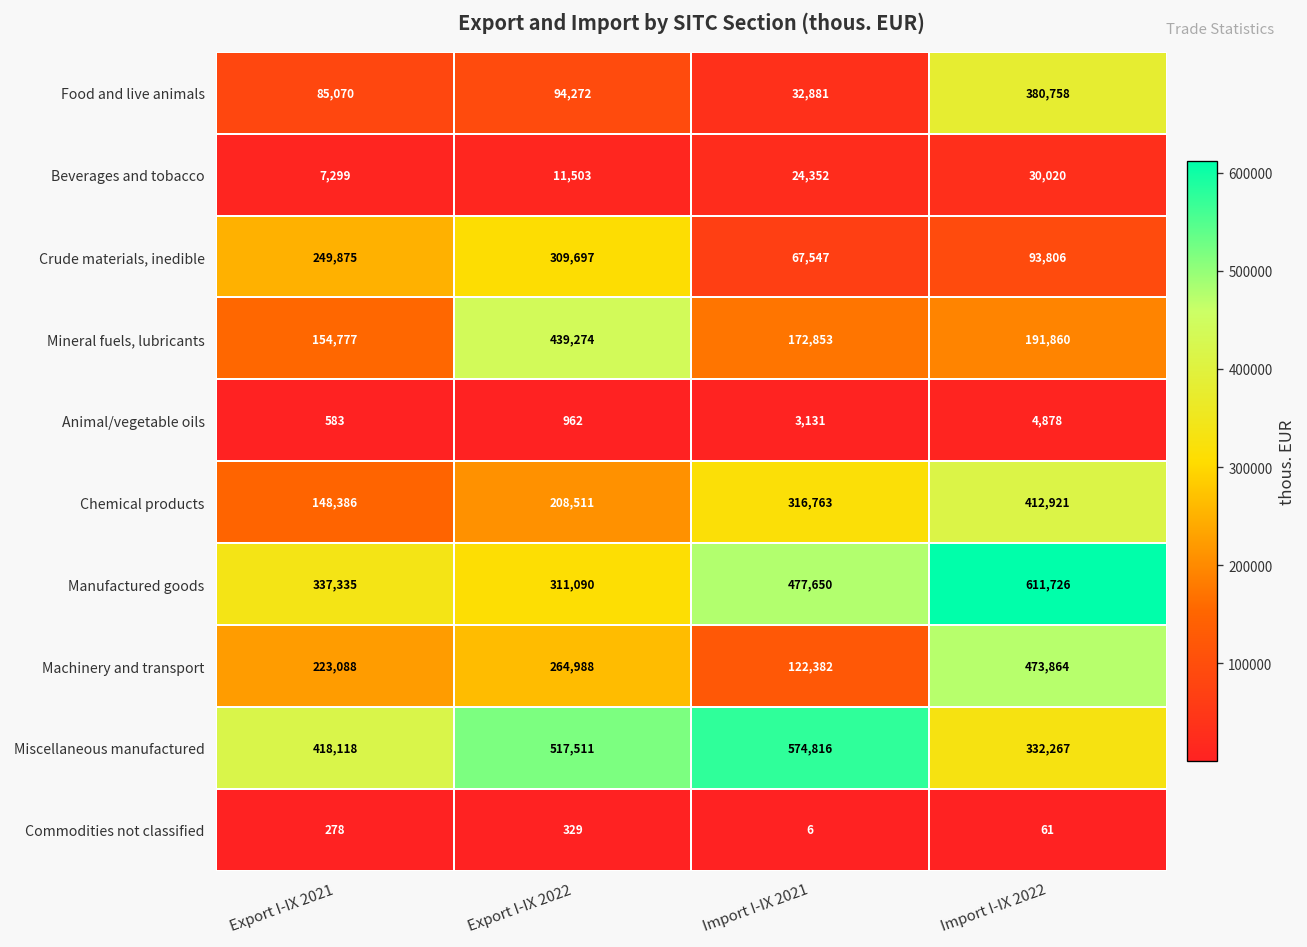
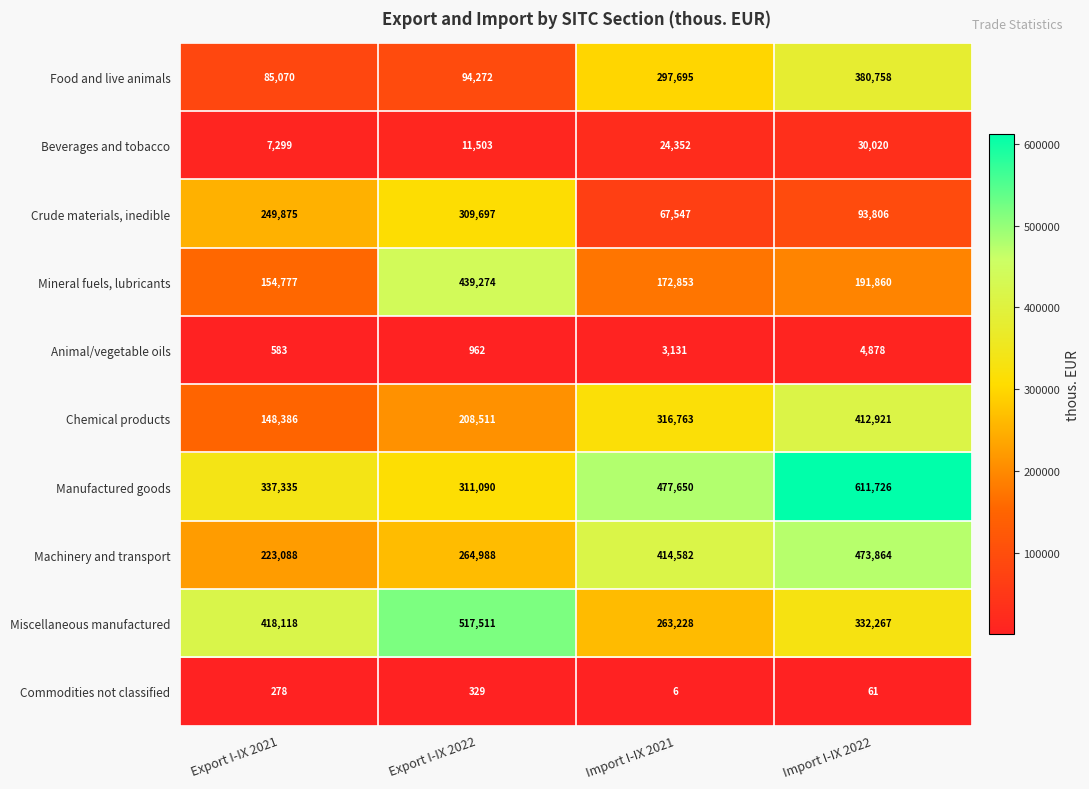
  {
    "Food and live animals": {
      "Export I-IX 2021": "85,070",
      "Export I-IX 2022": "94,272",
-     "Import I-IX 2021": "32,881",
+     "Import I-IX 2021": "297,695",
      "Import I-IX 2022": "380,758"
    },
    "Beverages and tobacco": {
      "Export I-IX 2021": "7,299",
      "Export I-IX 2022": "11,503",
      "Import I-IX 2021": "24,352",
      "Import I-IX 2022": "30,020"
    },
    "Crude materials, inedible": {
      "Export I-IX 2021": "249,875",
      "Export I-IX 2022": "309,697",
      "Import I-IX 2021": "67,547",
      "Import I-IX 2022": "93,806"
    },
    "Mineral fuels, lubricants": {
      "Export I-IX 2021": "154,777",
      "Export I-IX 2022": "439,274",
      "Import I-IX 2021": "172,853",
      "Import I-IX 2022": "191,860"
    },
    "Animal/vegetable oils": {
      "Export I-IX 2021": "583",
      "Export I-IX 2022": "962",
      "Import I-IX 2021": "3,131",
      "Import I-IX 2022": "4,878"
    },
    "Chemical products": {
      "Export I-IX 2021": "148,386",
      "Export I-IX 2022": "208,511",
      "Import I-IX 2021": "316,763",
      "Import I-IX 2022": "412,921"
    },
    "Manufactured goods": {
      "Export I-IX 2021": "337,335",
      "Export I-IX 2022": "311,090",
      "Import I-IX 2021": "477,650",
      "Import I-IX 2022": "611,726"
    },
    "Machinery and transport": {
      "Export I-IX 2021": "223,088",
      "Export I-IX 2022": "264,988",
-     "Import I-IX 2021": "122,382",
+     "Import I-IX 2021": "414,582",
      "Import I-IX 2022": "473,864"
    },
    "Miscellaneous manufactured": {
      "Export I-IX 2021": "418,118",
      "Export I-IX 2022": "517,511",
-     "Import I-IX 2021": "574,816",
+     "Import I-IX 2021": "263,228",
      "Import I-IX 2022": "332,267"
    },
    "Commodities not classified": {
      "Export I-IX 2021": "278",
      "Export I-IX 2022": "329",
      "Import I-IX 2021": "6",
      "Import I-IX 2022": "61"
    }
  }
